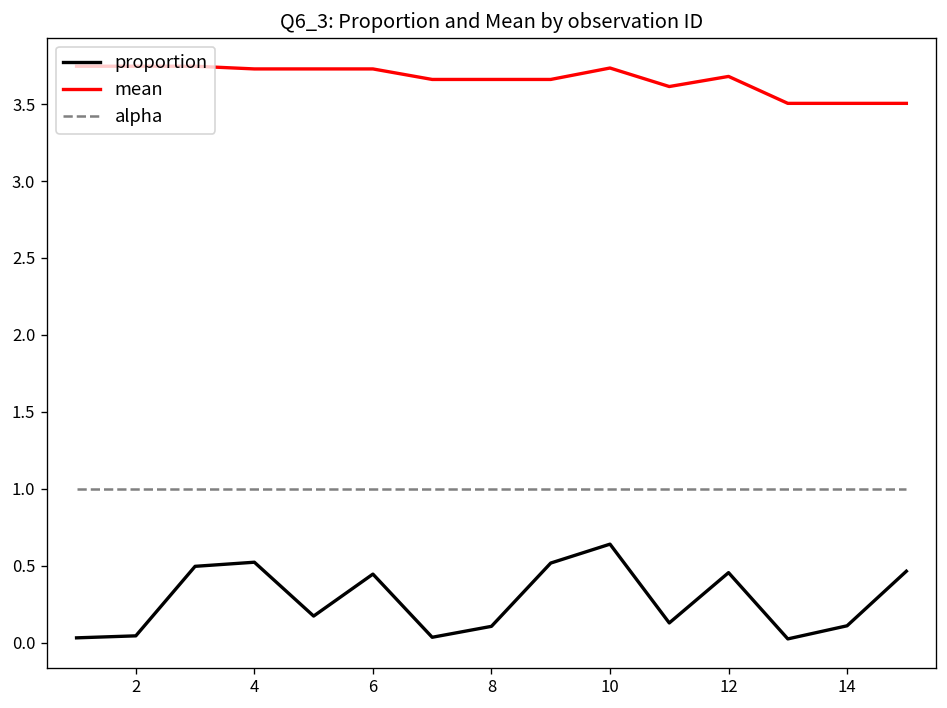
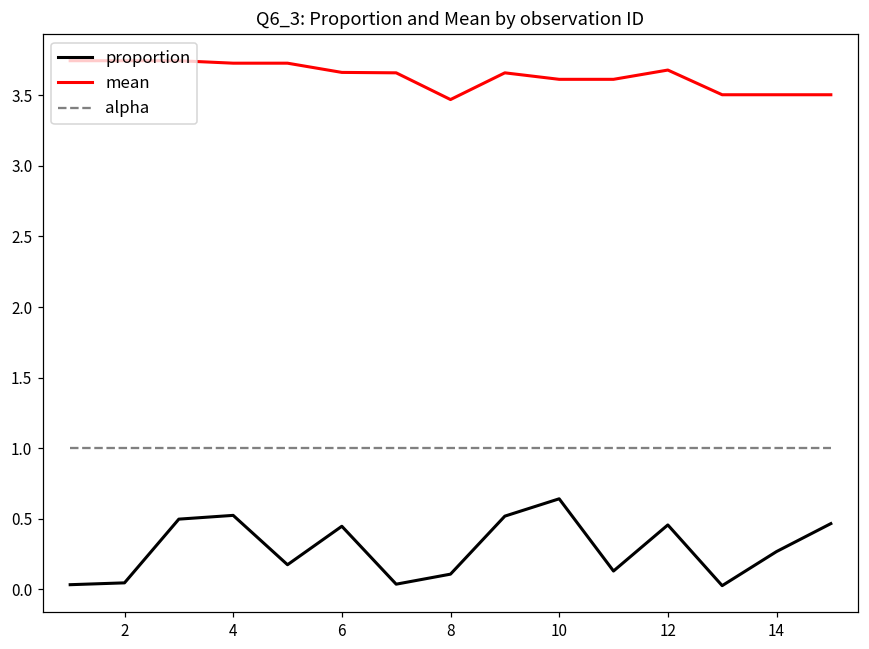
  {
    "proportion": {
      "2": 0.04,
      "4": 0.52,
      "6": 0.45,
      "8": 0.11,
      "10": 0.64,
      "12": 0.46,
-     "14": 0.11
+     "14": 0.27
    },
    "mean": {
      "4": 3.73,
-     "6": 3.73,
-     "8": 3.66,
-     "10": 3.73,
+     "6": 3.66,
+     "8": 3.47,
+     "10": 3.61,
      "12": 3.68,
      "14": 3.50
    },
    "alpha": {
      "2": 1.00,
      "4": 1.00,
      "6": 1.00,
      "8": 1.00,
      "10": 1.00,
      "12": 1.00,
      "14": 1.00
    }
  }
